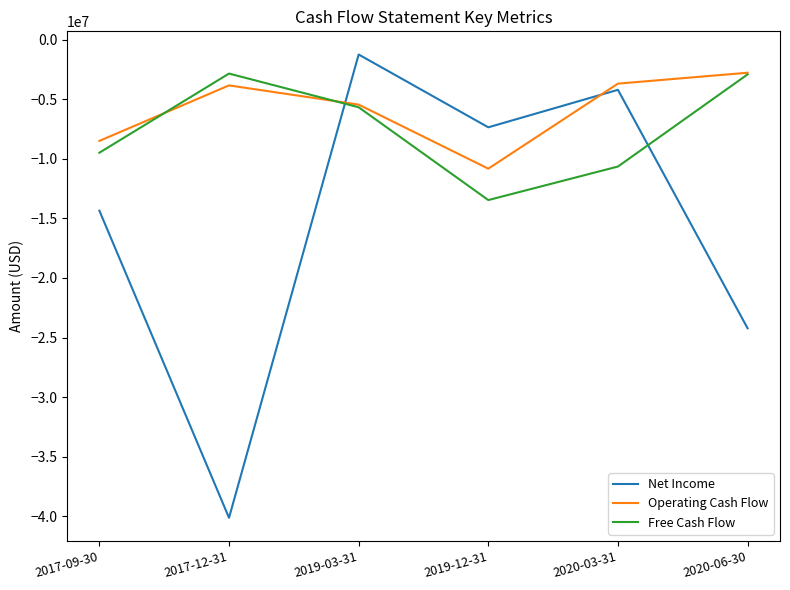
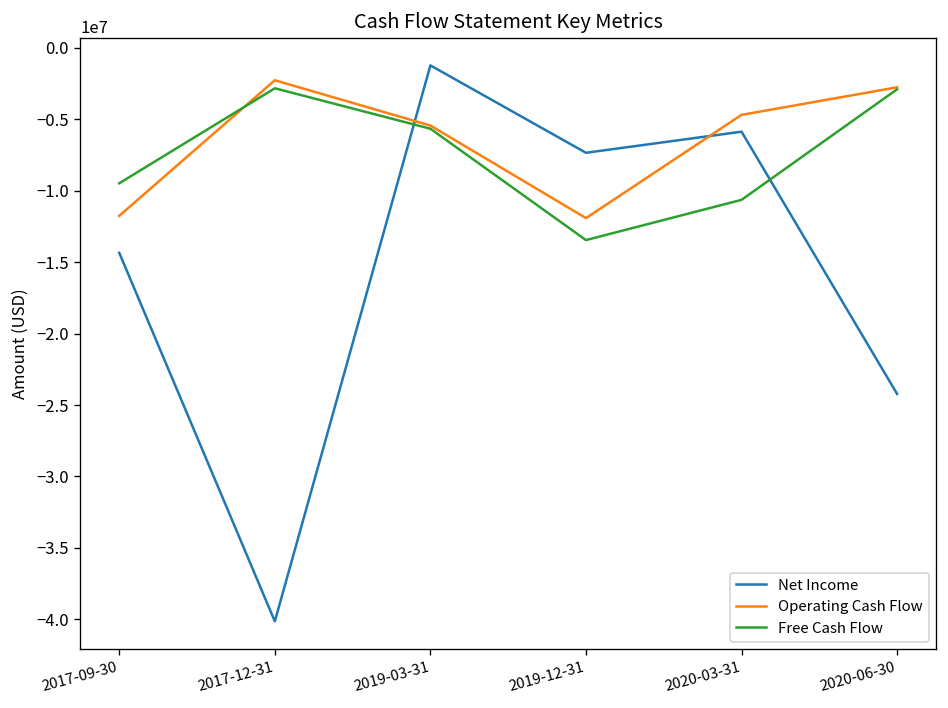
  {
    "Net Income": {
      "2017-09-30": -14300000,
      "2017-12-31": -40100000,
      "2019-03-31": -1200000,
      "2019-12-31": -7300000,
-     "2020-03-31": -4200000,
+     "2020-03-31": -5900000,
      "2020-06-30": -24200000
    },
    "Operating Cash Flow": {
-     "2017-09-30": -8500000,
-     "2017-12-31": -3800000,
+     "2017-09-30": -11800000,
+     "2017-12-31": -2300000,
      "2019-03-31": -5400000,
-     "2019-12-31": -10800000,
-     "2020-03-31": -3700000
+     "2019-12-31": -11900000,
+     "2020-03-31": -4700000
    },
    "Free Cash Flow": {
      "2017-09-30": -9500000,
      "2017-12-31": -2800000,
      "2019-03-31": -5700000,
      "2019-12-31": -13500000,
      "2020-03-31": -10600000
    }
  }
